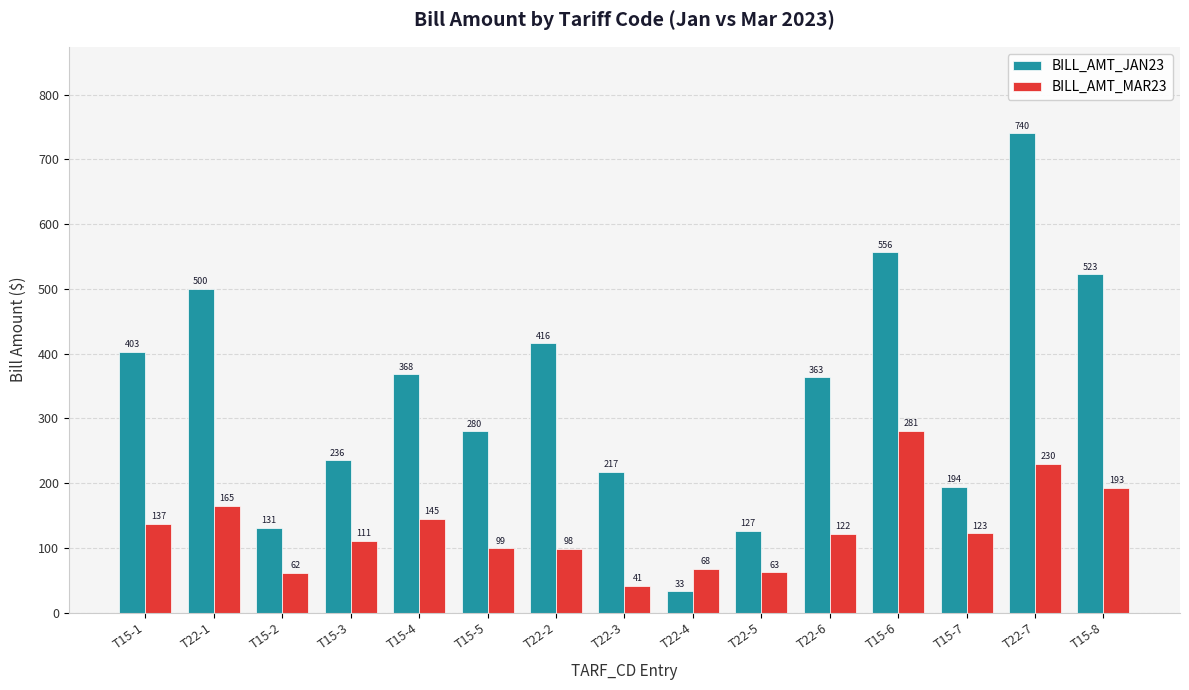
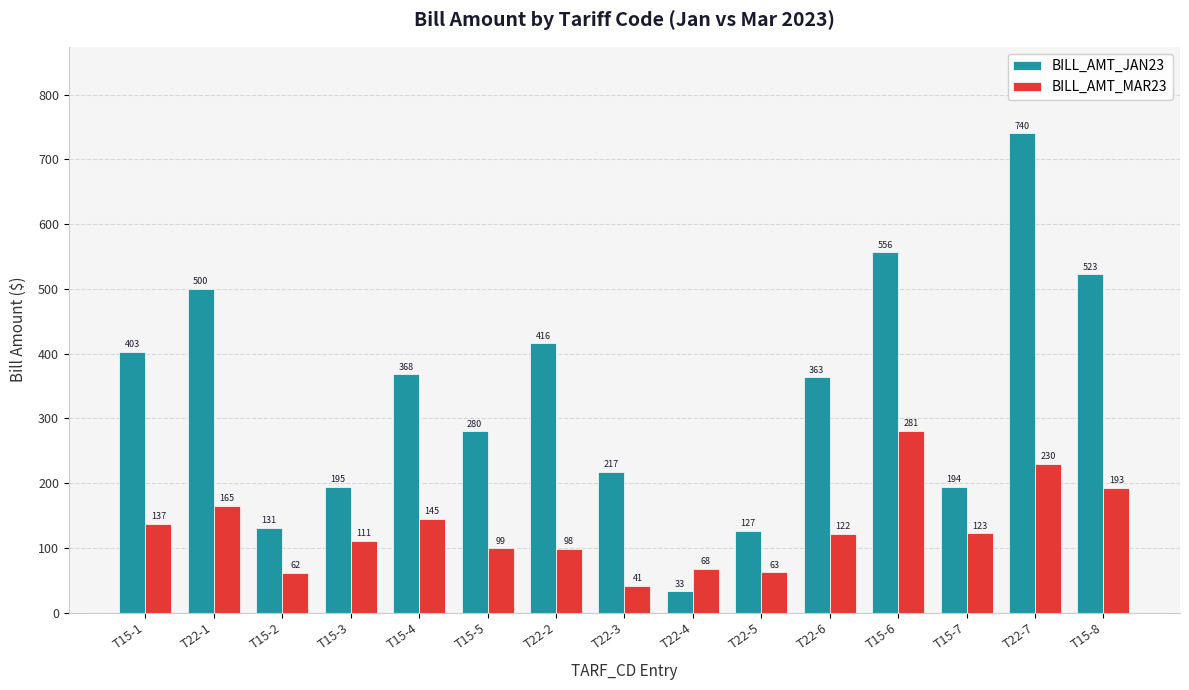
  {
    "BILL_AMT_JAN23": {
      "T15-1": 403,
      "T22-1": 500,
      "T15-2": 131,
-     "T15-3": 236,
+     "T15-3": 195,
      "T15-4": 368,
      "T15-5": 280,
      "T22-2": 416,
      "T22-3": 217,
      "T22-4": 33,
      "T22-5": 127,
      "T22-6": 363,
      "T15-6": 556,
      "T15-7": 194,
      "T22-7": 740,
      "T15-8": 523
    },
    "BILL_AMT_MAR23": {
      "T15-1": 137,
      "T22-1": 165,
      "T15-2": 62,
      "T15-3": 111,
      "T15-4": 145,
      "T15-5": 99,
      "T22-2": 98,
      "T22-3": 41,
      "T22-4": 68,
      "T22-5": 63,
      "T22-6": 122,
      "T15-6": 281,
      "T15-7": 123,
      "T22-7": 230,
      "T15-8": 193
    }
  }
